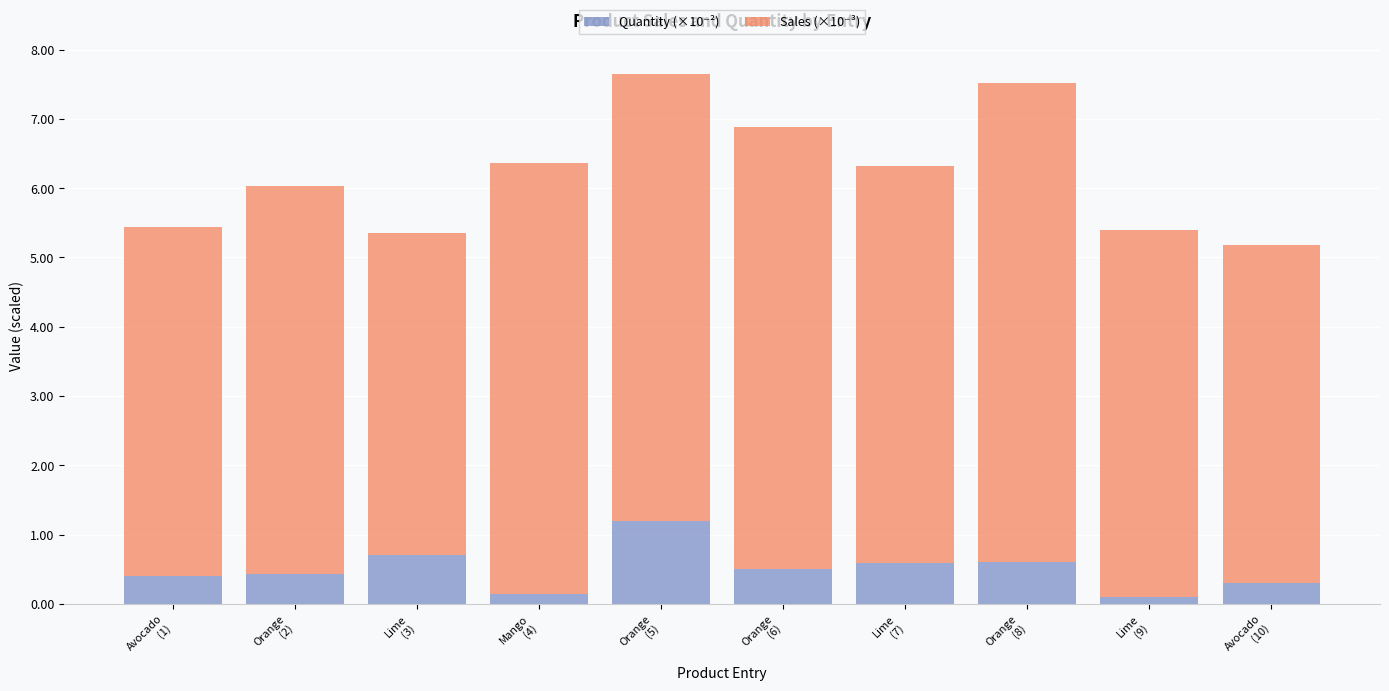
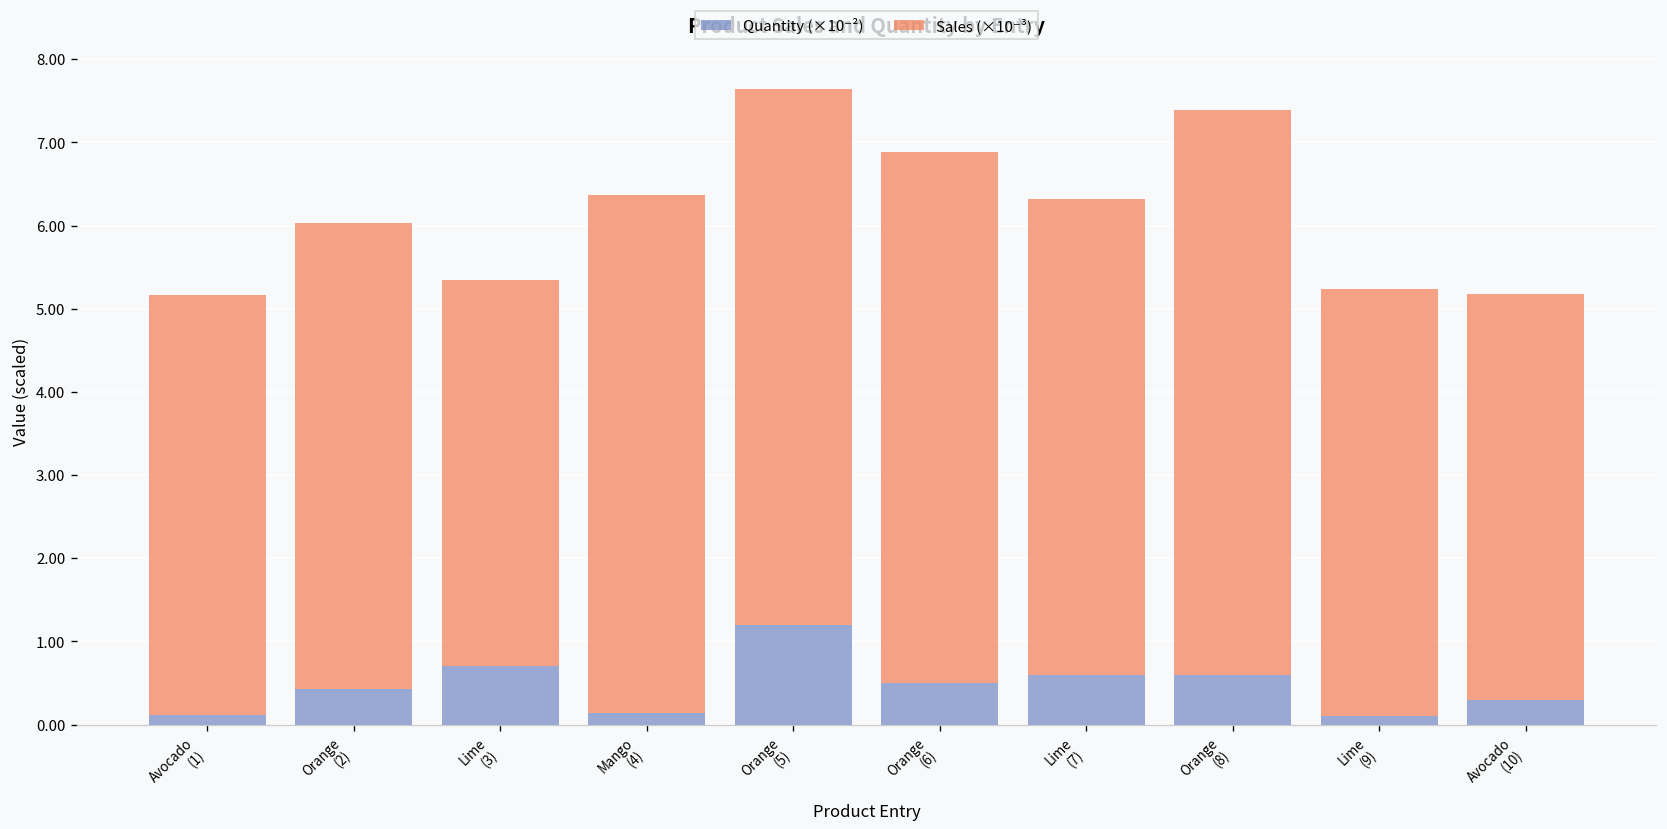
  {
    "Quantity (×10⁻²)": {
-     "Avocado (1)": 0.4,
+     "Avocado (1)": 0.1,
      "Orange (2)": 0.4,
      "Lime (3)": 0.7,
      "Mango (4)": 0.1,
      "Orange (5)": 1.2,
      "Orange (6)": 0.5,
      "Lime (7)": 0.6,
      "Orange (8)": 0.6,
      "Lime (9)": 0.1,
      "Avocado (10)": 0.3
    },
    "Sales (×10⁻³)": {
      "Avocado (1)": 5.0,
      "Orange (2)": 5.6,
      "Lime (3)": 4.6,
      "Mango (4)": 6.2,
      "Orange (5)": 6.4,
      "Orange (6)": 6.4,
      "Lime (7)": 5.7,
-     "Orange (8)": 6.9,
-     "Lime (9)": 5.3,
+     "Orange (8)": 6.8,
+     "Lime (9)": 5.1,
      "Avocado (10)": 4.9
    }
  }
